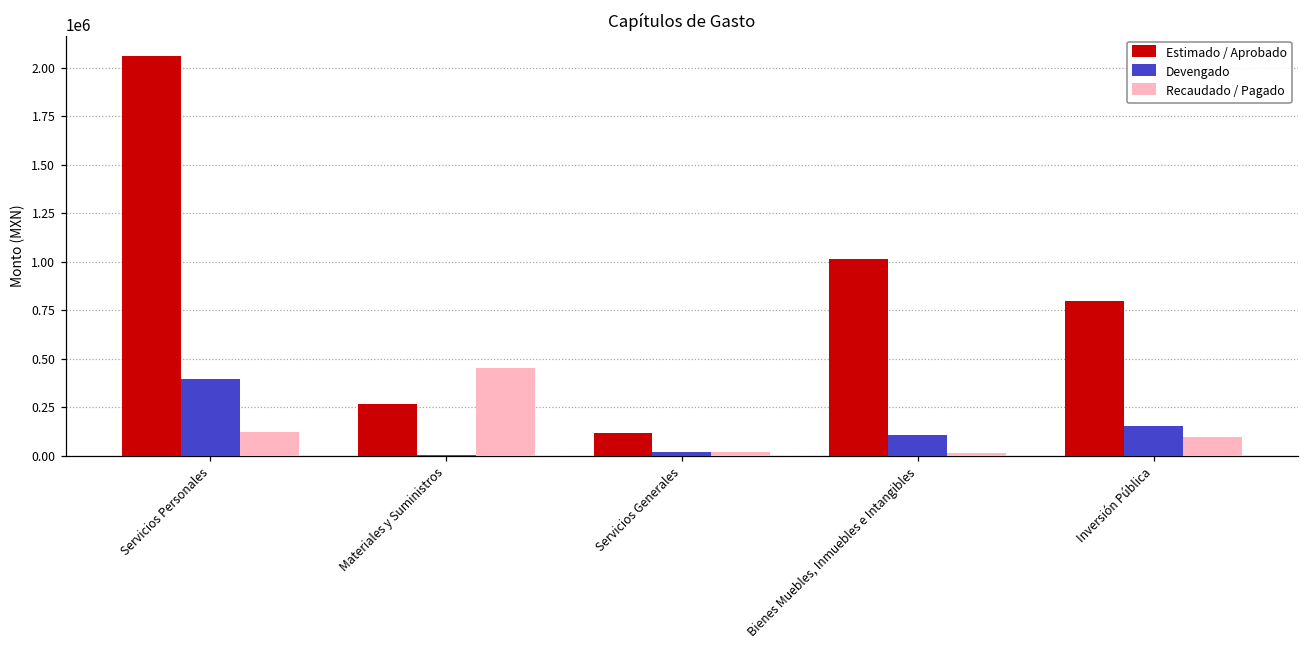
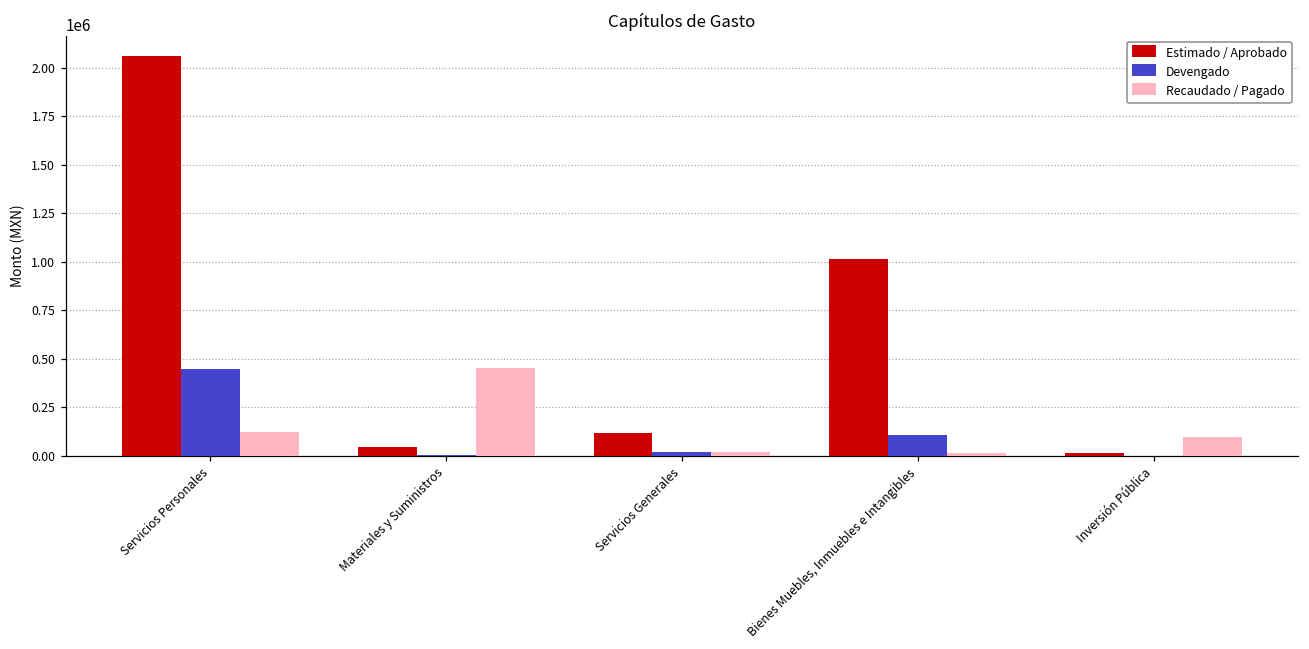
  {
    "Estimado / Aprobado": {
      "Servicios Personales": 2060000,
-     "Materiales y Suministros": 270000,
+     "Materiales y Suministros": 50000,
      "Servicios Generales": 120000,
      "Bienes Muebles, Inmuebles e Intangibles": 1010000,
-     "Inversión Pública": 800000
+     "Inversión Pública": 10000
    },
    "Devengado": {
-     "Servicios Personales": 400000,
+     "Servicios Personales": 450000,
      "Servicios Generales": 20000,
      "Bienes Muebles, Inmuebles e Intangibles": 110000,
-     "Inversión Pública": 160000
+     "Inversión Pública": 0
    },
    "Recaudado / Pagado": {
      "Servicios Personales": 120000,
      "Materiales y Suministros": 450000,
      "Servicios Generales": 20000,
      "Inversión Pública": 90000
    }
  }
